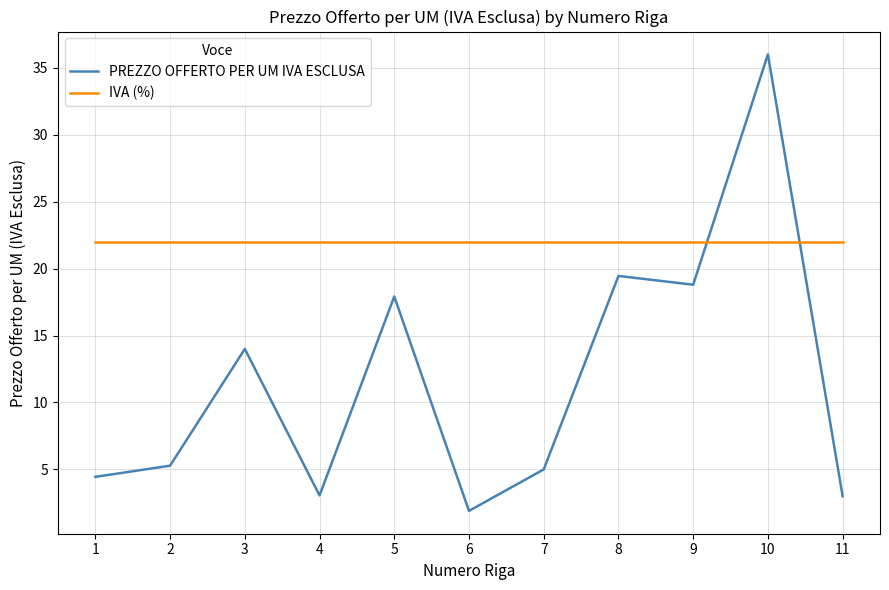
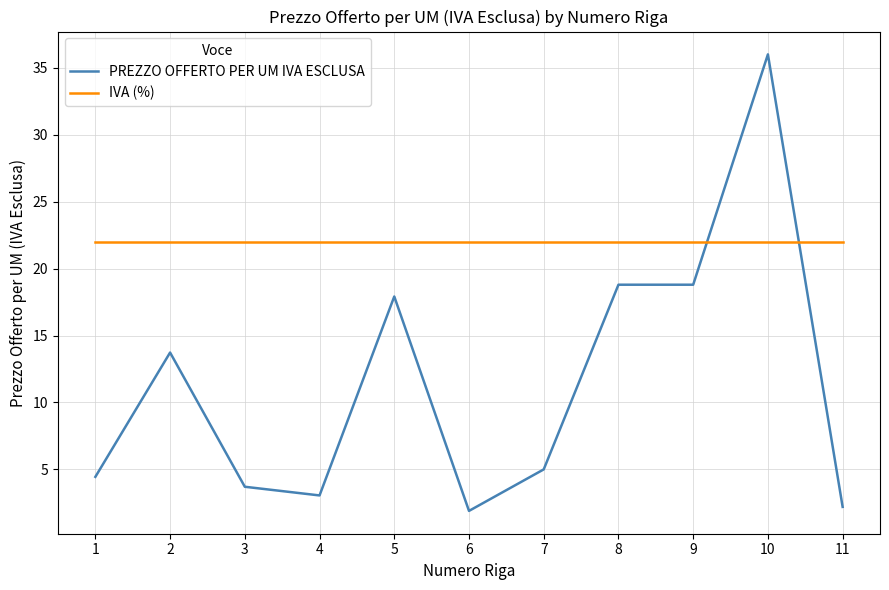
  {
    "PREZZO OFFERTO PER UM IVA ESCLUSA": {
      "1": 4.4,
-     "2": 5.3,
-     "3": 14.0,
+     "2": 13.7,
+     "3": 3.7,
      "4": 3.1,
      "5": 17.9,
      "6": 1.9,
      "7": 5.0,
-     "8": 19.4,
+     "8": 18.8,
      "9": 18.8,
      "10": 36.0,
-     "11": 3.0
+     "11": 2.2
    },
    "IVA (%)": {
      "1": 22.0,
      "2": 22.0,
      "3": 22.0,
      "4": 22.0,
      "5": 22.0,
      "6": 22.0,
      "7": 22.0,
      "8": 22.0,
      "9": 22.0,
      "10": 22.0,
      "11": 22.0
    }
  }
